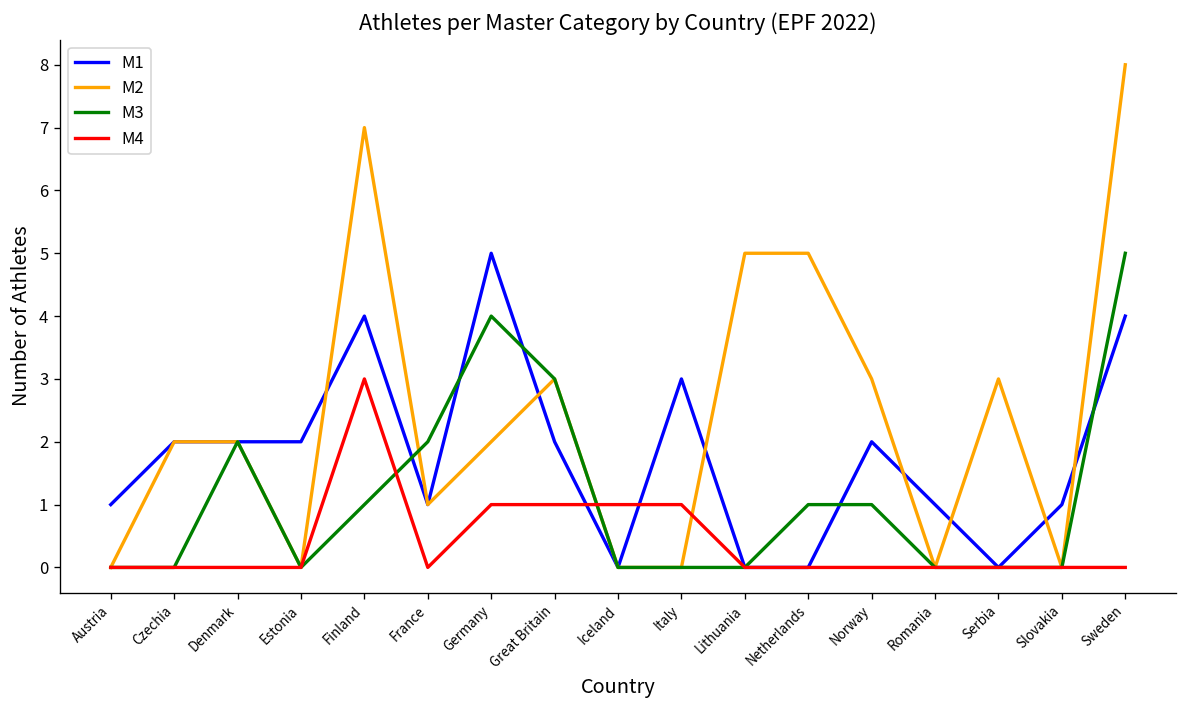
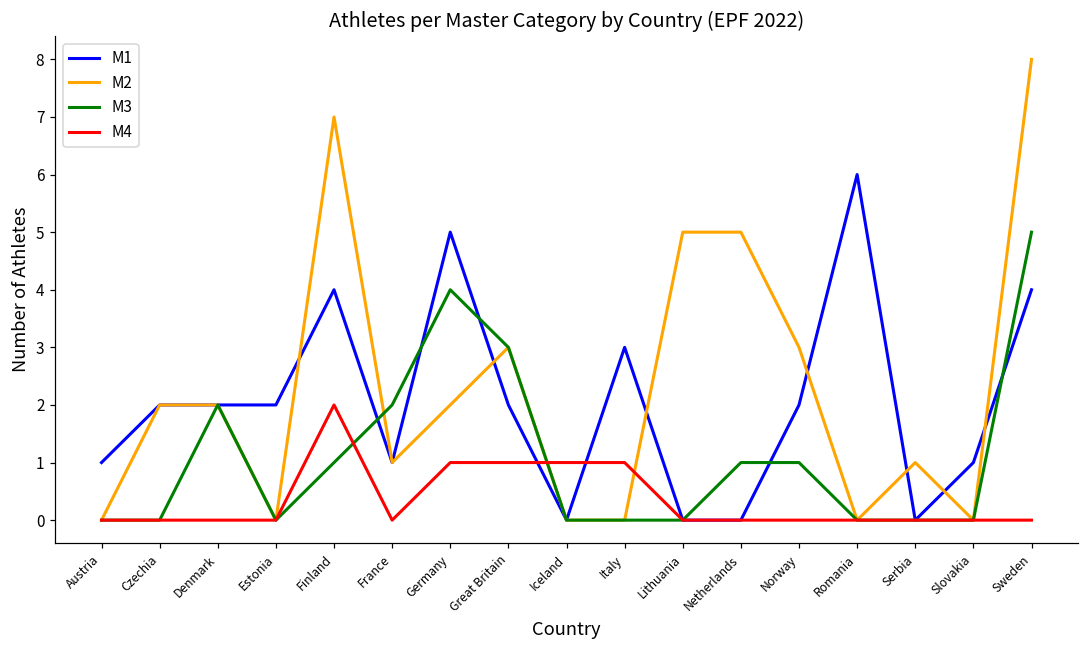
  {
    "M1": {
      "Austria": 1,
      "Estonia": 2,
      "Finland": 4,
      "Germany": 5,
      "Great Britain": 2,
      "Italy": 3,
      "Norway": 2,
-     "Romania": 1,
+     "Romania": 6,
      "Slovakia": 1,
      "Sweden": 4
    },
    "M2": {
      "Finland": 7,
      "Germany": 2,
      "Lithuania": 5,
      "Netherlands": 5,
      "Norway": 3,
-     "Serbia": 3,
+     "Serbia": 1,
      "Sweden": 8
    },
    "M3": {
      "Finland": 1,
      "France": 2,
      "Germany": 4,
      "Netherlands": 1,
      "Norway": 1,
      "Sweden": 5
    },
    "M4": {
      "Denmark": 0,
-     "Finland": 3,
+     "Finland": 2,
      "France": 0,
      "Germany": 1,
      "Great Britain": 1,
      "Iceland": 1,
      "Italy": 1,
      "Norway": 0,
      "Sweden": 0
    }
  }
